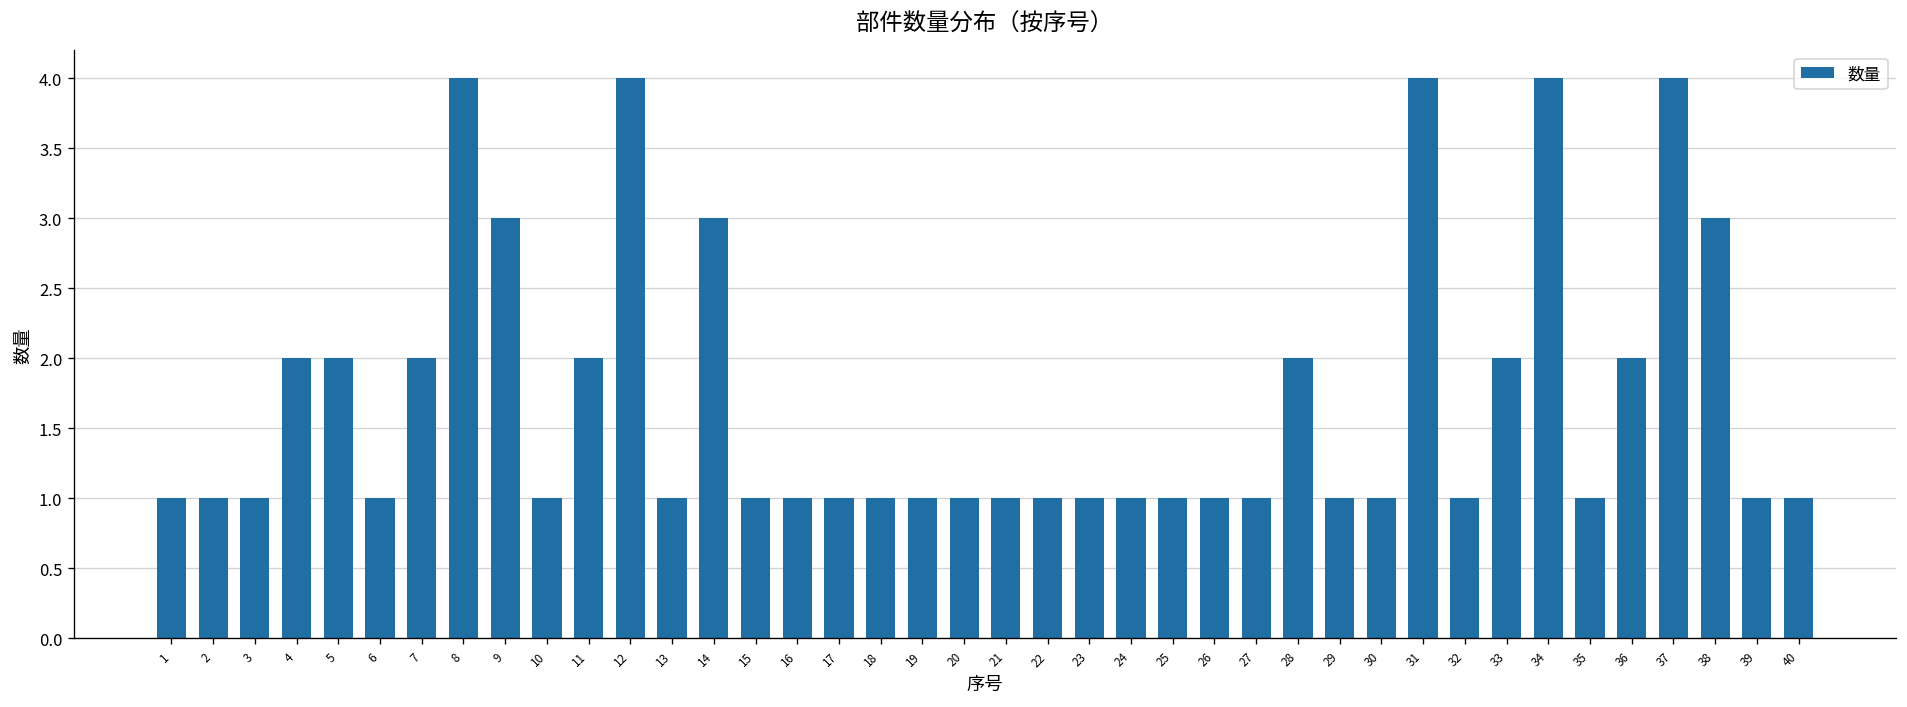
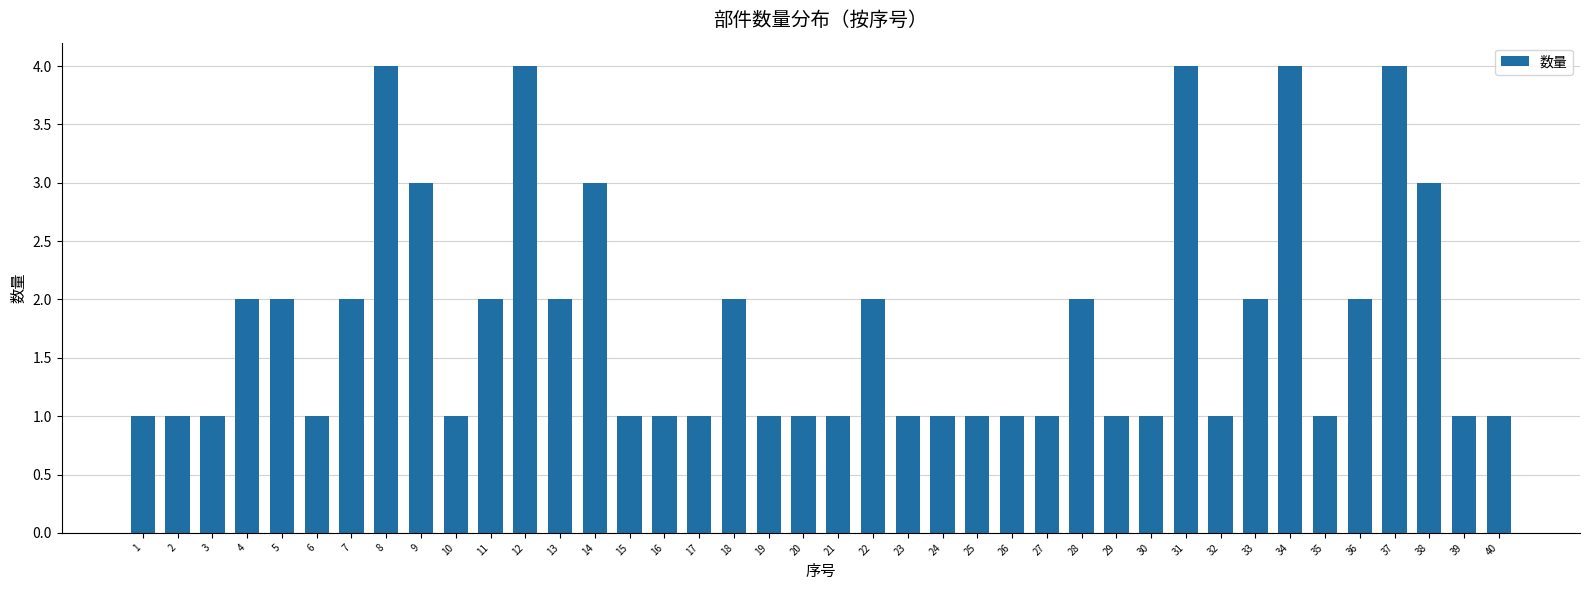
  {
    "1": 1,
    "2": 1,
    "3": 1,
    "4": 2,
    "5": 2,
    "6": 1,
    "7": 2,
    "8": 4,
    "9": 3,
    "10": 1,
    "11": 2,
    "12": 4,
-   "13": 1,
+   "13": 2,
    "14": 3,
    "15": 1,
    "16": 1,
    "17": 1,
-   "18": 1,
+   "18": 2,
    "19": 1,
    "20": 1,
    "21": 1,
-   "22": 1,
+   "22": 2,
    "23": 1,
    "24": 1,
    "25": 1,
    "26": 1,
    "27": 1,
    "28": 2,
    "29": 1,
    "30": 1,
    "31": 4,
    "32": 1,
    "33": 2,
    "34": 4,
    "35": 1,
    "36": 2,
    "37": 4,
    "38": 3,
    "39": 1,
    "40": 1
  }
